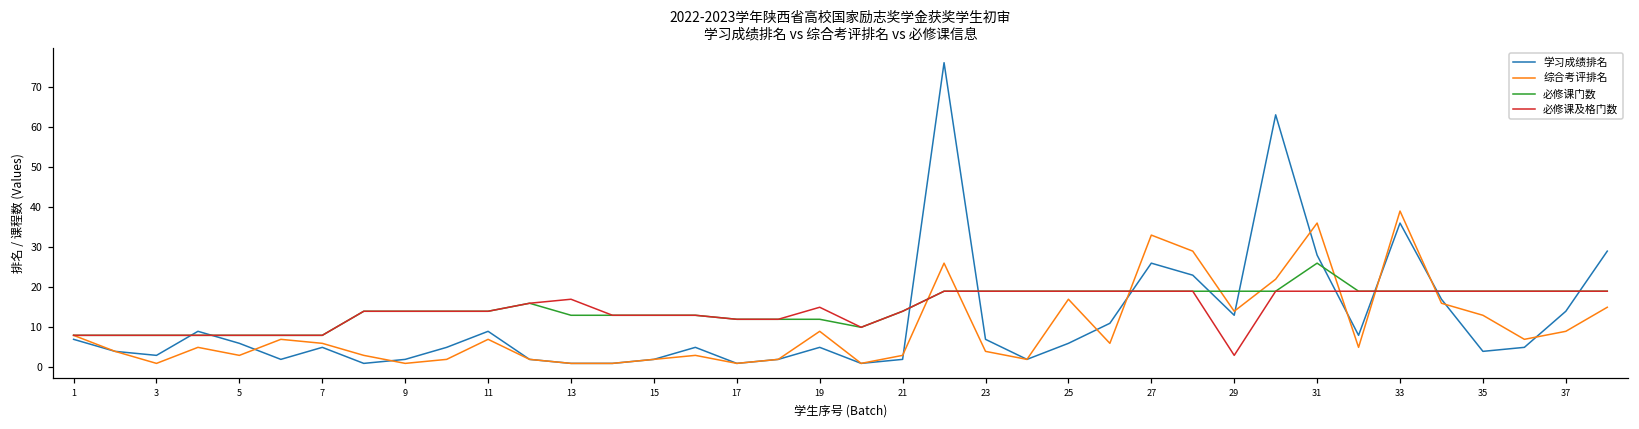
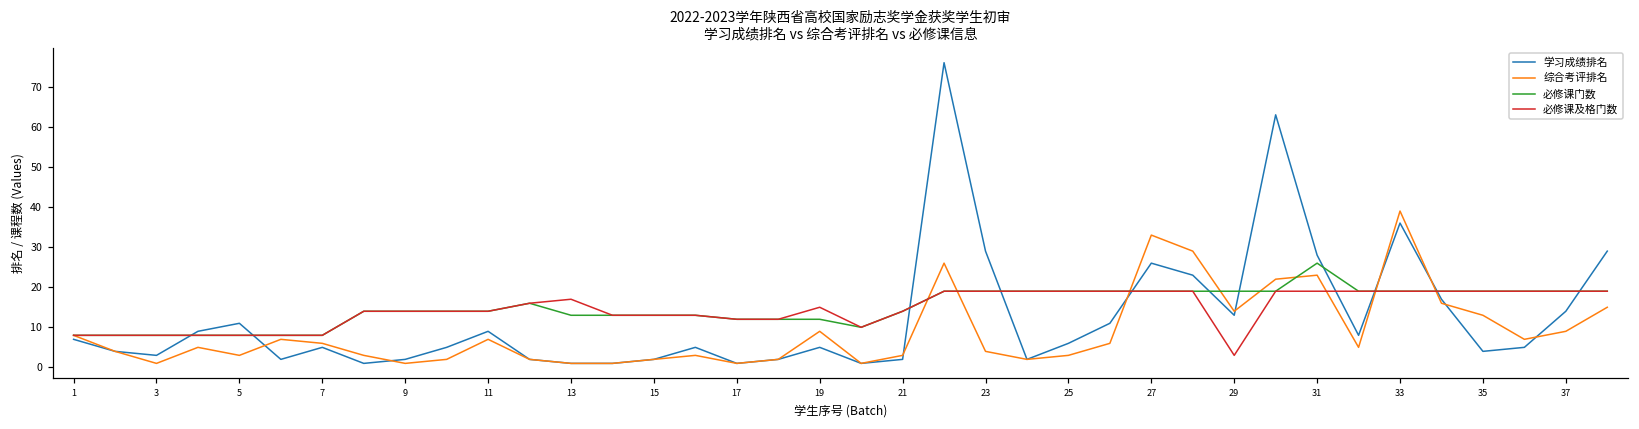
  {
    "学习成绩排名": {
      "1": 7,
      "3": 3,
-     "5": 6,
+     "5": 11,
      "7": 5,
      "9": 2,
      "11": 9,
      "19": 5,
      "21": 2,
-     "23": 7,
+     "23": 29,
      "25": 6,
      "27": 26,
      "29": 13,
      "31": 28,
      "33": 36,
      "35": 4,
      "37": 14
    },
    "综合考评排名": {
      "3": 1,
      "5": 3,
      "7": 6,
      "9": 1,
      "11": 7,
      "19": 9,
      "21": 3,
      "23": 4,
-     "25": 17,
+     "25": 3,
      "27": 33,
      "29": 14,
-     "31": 36,
+     "31": 23,
      "33": 39,
      "35": 13,
      "37": 9
    },
    "必修课门数": {
      "13": 13,
      "19": 12,
      "29": 19,
      "31": 26
    },
    "必修课及格门数": {
      "13": 17,
      "19": 15,
      "29": 3,
      "31": 19
    }
  }
